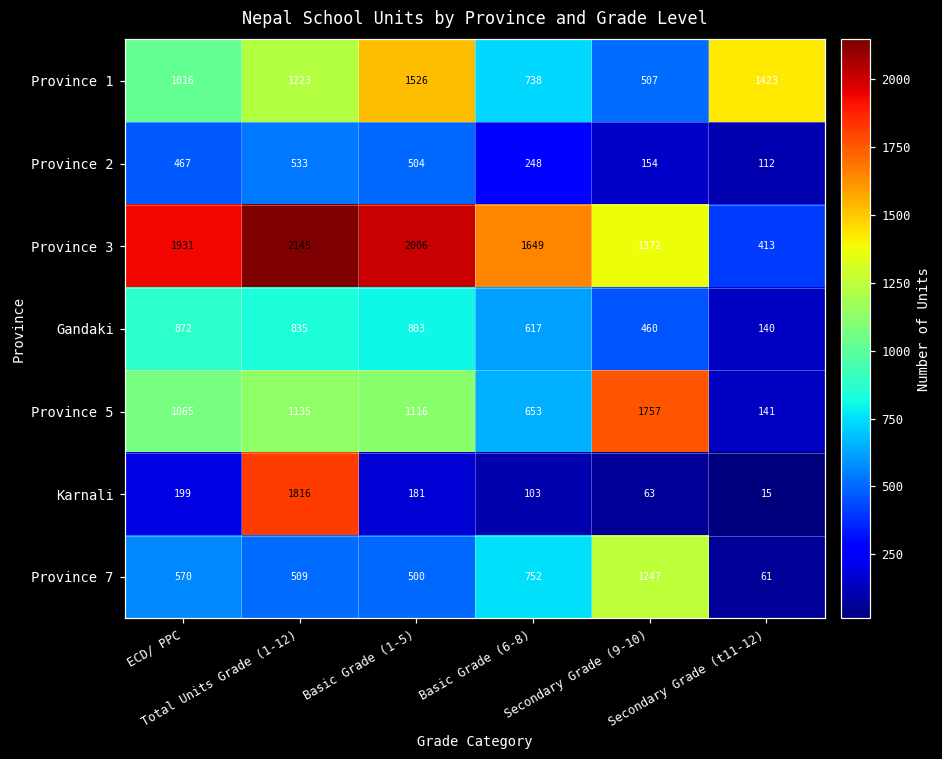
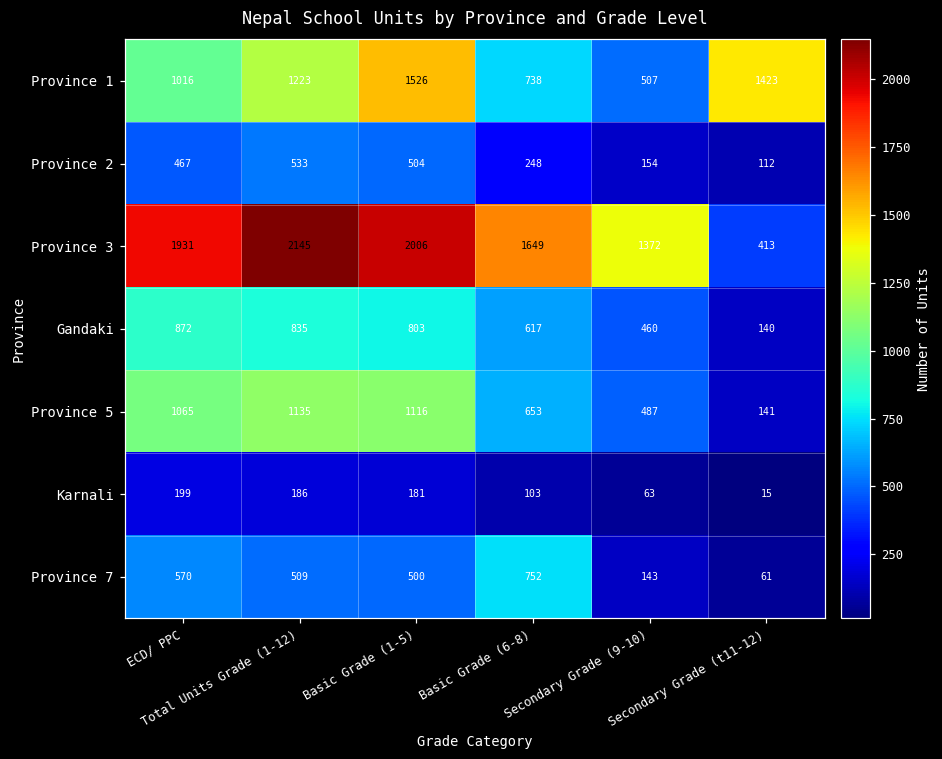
  {
    "Province 1": {
      "ECD/ PPC": 1016,
      "Total Units Grade (1-12)": 1223,
      "Basic Grade (1-5)": 1526,
      "Basic Grade (6-8)": 738,
      "Secondary Grade (9-10)": 507,
      "Secondary Grade (t11-12)": 1423
    },
    "Province 2": {
      "ECD/ PPC": 467,
      "Total Units Grade (1-12)": 533,
      "Basic Grade (1-5)": 504,
      "Basic Grade (6-8)": 248,
      "Secondary Grade (9-10)": 154,
      "Secondary Grade (t11-12)": 112
    },
    "Province 3": {
      "ECD/ PPC": 1931,
      "Total Units Grade (1-12)": 2145,
      "Basic Grade (1-5)": 2006,
      "Basic Grade (6-8)": 1649,
      "Secondary Grade (9-10)": 1372,
      "Secondary Grade (t11-12)": 413
    },
    "Gandaki": {
      "ECD/ PPC": 872,
      "Total Units Grade (1-12)": 835,
      "Basic Grade (1-5)": 803,
      "Basic Grade (6-8)": 617,
      "Secondary Grade (9-10)": 460,
      "Secondary Grade (t11-12)": 140
    },
    "Province 5": {
      "ECD/ PPC": 1065,
      "Total Units Grade (1-12)": 1135,
      "Basic Grade (1-5)": 1116,
      "Basic Grade (6-8)": 653,
-     "Secondary Grade (9-10)": 1757,
+     "Secondary Grade (9-10)": 487,
      "Secondary Grade (t11-12)": 141
    },
    "Karnali": {
      "ECD/ PPC": 199,
-     "Total Units Grade (1-12)": 1816,
+     "Total Units Grade (1-12)": 186,
      "Basic Grade (1-5)": 181,
      "Basic Grade (6-8)": 103,
      "Secondary Grade (9-10)": 63,
      "Secondary Grade (t11-12)": 15
    },
    "Province 7": {
      "ECD/ PPC": 570,
      "Total Units Grade (1-12)": 509,
      "Basic Grade (1-5)": 500,
      "Basic Grade (6-8)": 752,
-     "Secondary Grade (9-10)": 1247,
+     "Secondary Grade (9-10)": 143,
      "Secondary Grade (t11-12)": 61
    }
  }
